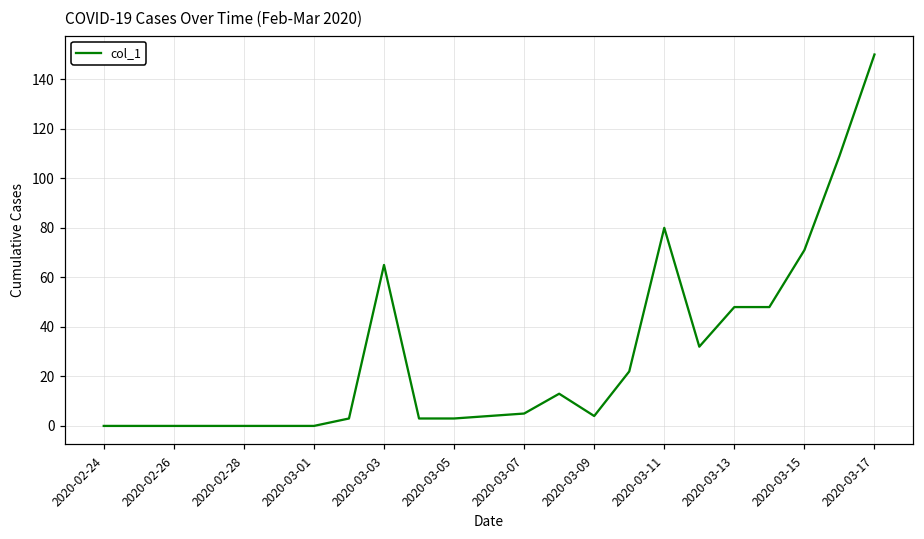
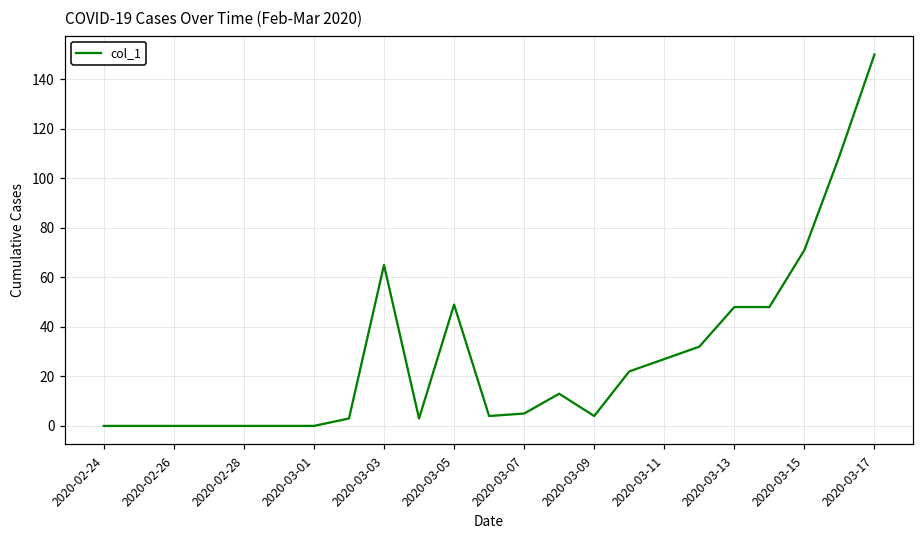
  {
    "2020-02-24": 0,
    "2020-02-26": 0,
    "2020-02-28": 0,
    "2020-03-01": 0,
    "2020-03-03": 65,
-   "2020-03-05": 3,
+   "2020-03-05": 49,
    "2020-03-07": 5,
    "2020-03-09": 4,
-   "2020-03-11": 80,
+   "2020-03-11": 27,
    "2020-03-13": 48,
    "2020-03-15": 71,
    "2020-03-17": 150
  }
